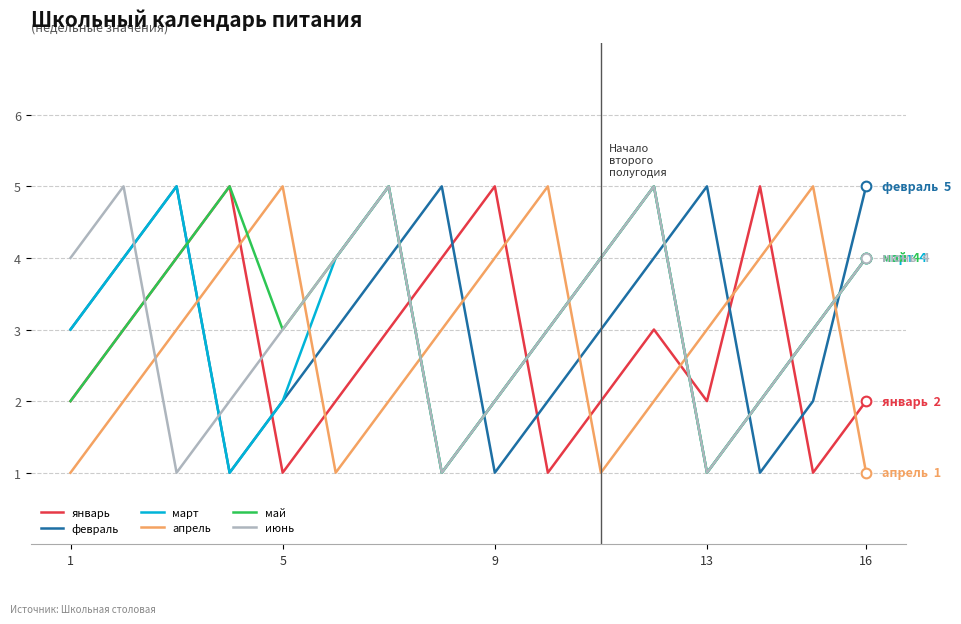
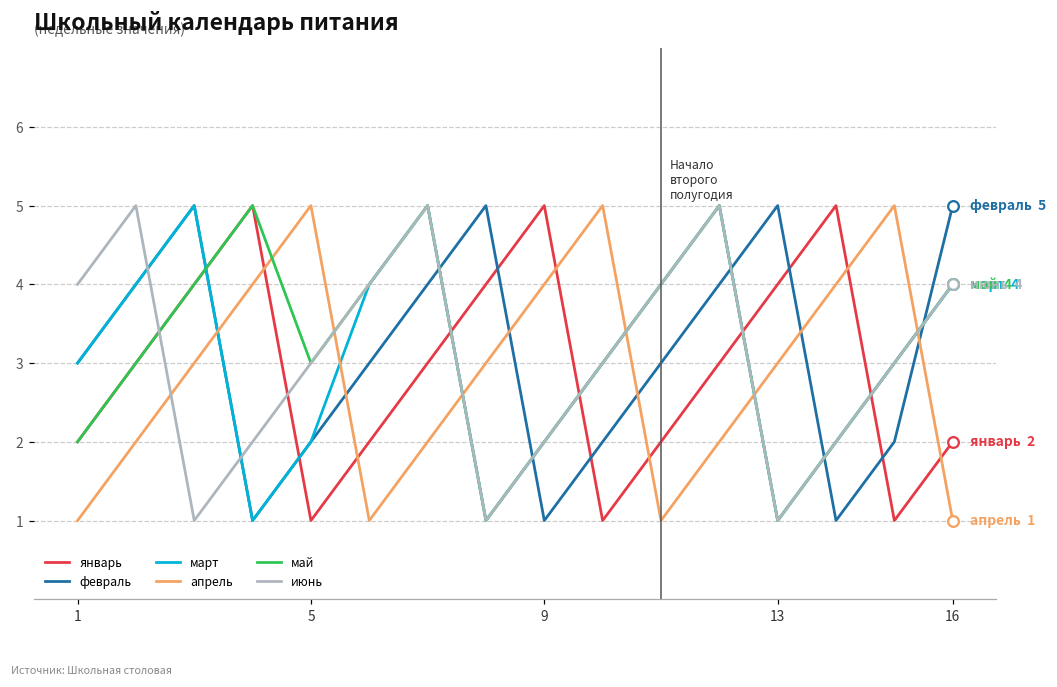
  {
    "январь": {
      "5": 1,
      "9": 5,
-     "13": 2
+     "13": 4
    },
    "февраль": {
      "9": 1,
      "13": 5
    },
    "апрель": {
      "1": 1,
      "5": 5,
      "9": 4,
      "13": 3
    },
    "июнь": {
      "1": 4
    }
  }
